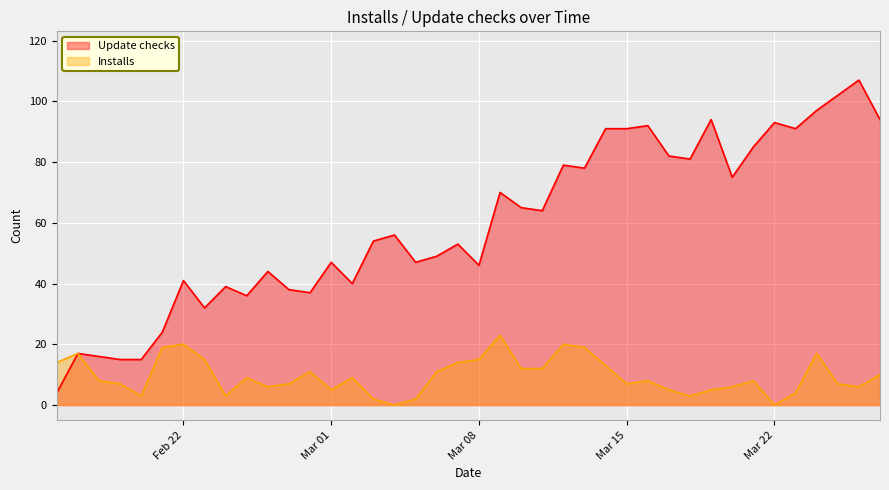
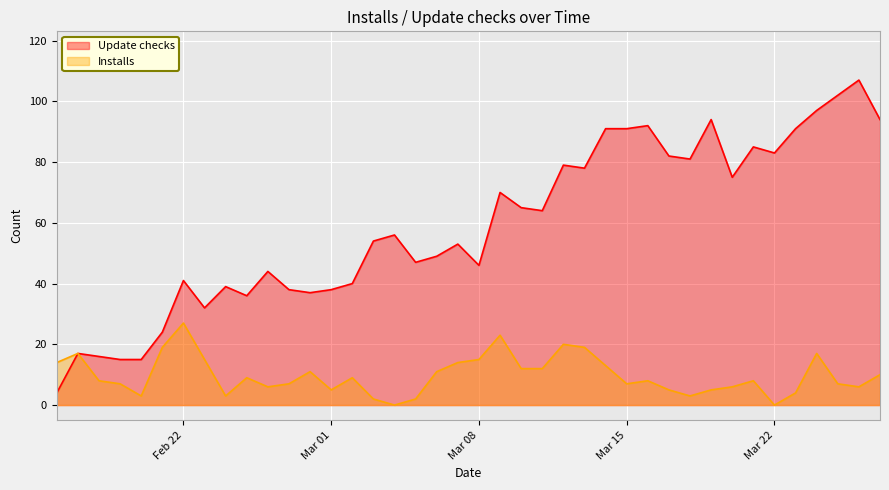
  {
    "Update checks": {
      "Feb 22": 41,
-     "Mar 01": 47,
+     "Mar 01": 38,
      "Mar 08": 46,
      "Mar 15": 91,
-     "Mar 22": 93
+     "Mar 22": 83
    },
    "Installs": {
-     "Feb 22": 20,
+     "Feb 22": 27,
      "Mar 01": 5,
      "Mar 08": 15,
      "Mar 15": 7,
      "Mar 22": 0
    }
  }
